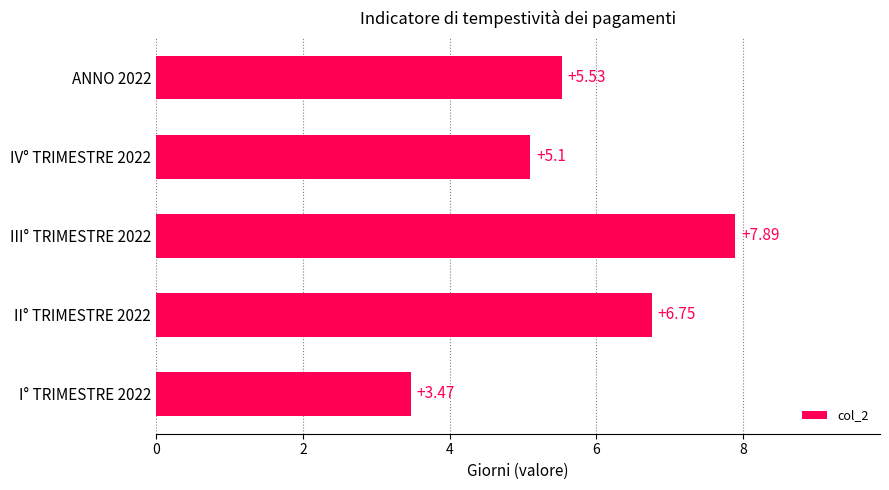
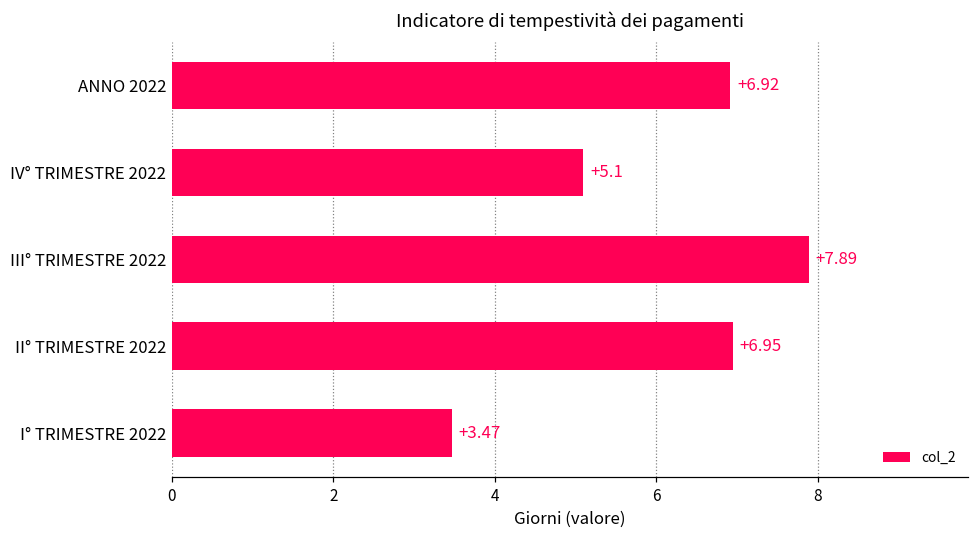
  {
-   "ANNO 2022": "+5.53",
+   "ANNO 2022": "+6.92",
    "IV° TRIMESTRE 2022": "+5.1",
    "III° TRIMESTRE 2022": "+7.89",
-   "II° TRIMESTRE 2022": "+6.75",
+   "II° TRIMESTRE 2022": "+6.95",
    "I° TRIMESTRE 2022": "+3.47"
  }
